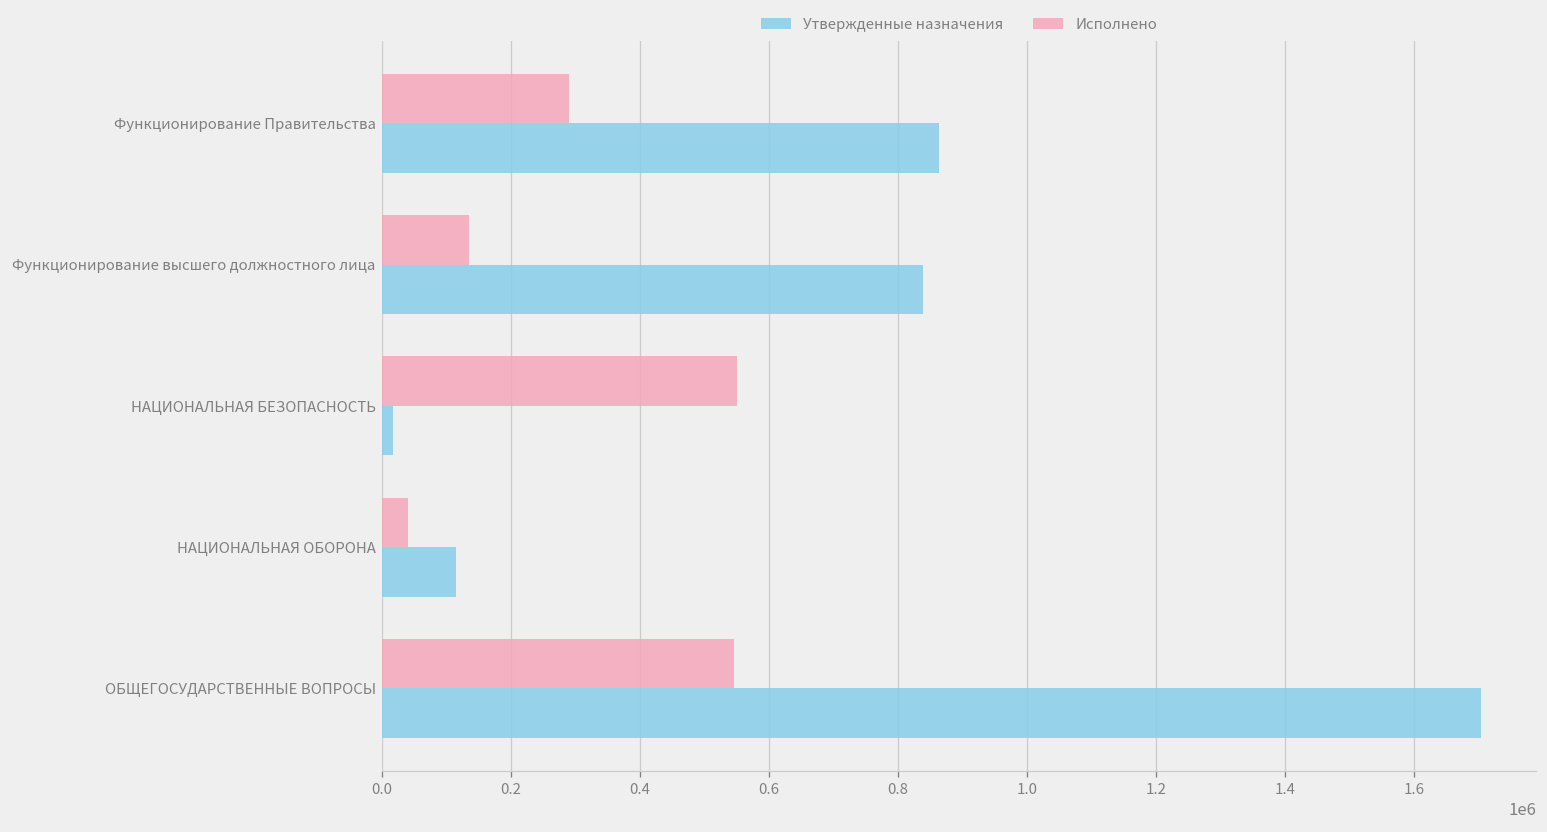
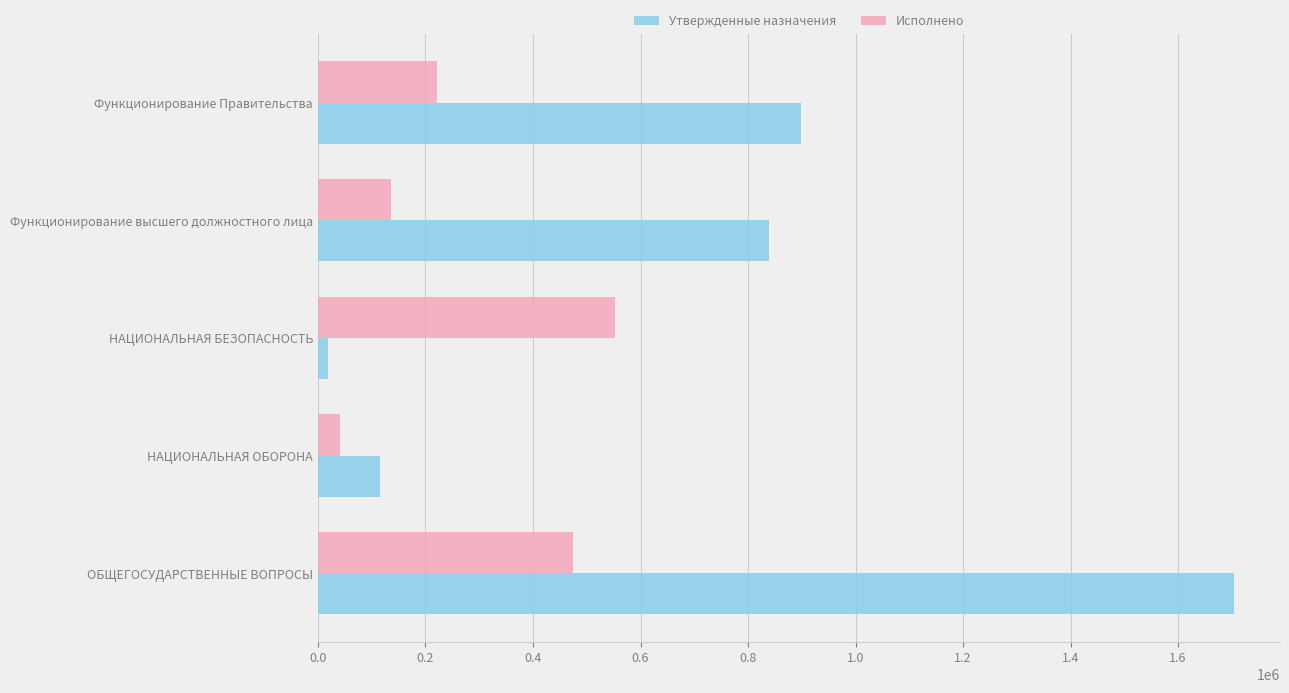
  {
    "Утвержденные назначения": {
-     "Функционирование Правительства": 860000,
+     "Функционирование Правительства": 900000,
      "Функционирование высшего должностного лица": 840000,
      "НАЦИОНАЛЬНАЯ БЕЗОПАСНОСТЬ": 20000,
      "НАЦИОНАЛЬНАЯ ОБОРОНА": 120000,
      "ОБЩЕГОСУДАРСТВЕННЫЕ ВОПРОСЫ": 1700000
    },
    "Исполнено": {
-     "Функционирование Правительства": 290000,
+     "Функционирование Правительства": 220000,
      "Функционирование высшего должностного лица": 140000,
      "НАЦИОНАЛЬНАЯ БЕЗОПАСНОСТЬ": 550000,
      "НАЦИОНАЛЬНАЯ ОБОРОНА": 40000,
-     "ОБЩЕГОСУДАРСТВЕННЫЕ ВОПРОСЫ": 550000
+     "ОБЩЕГОСУДАРСТВЕННЫЕ ВОПРОСЫ": 470000
    }
  }
